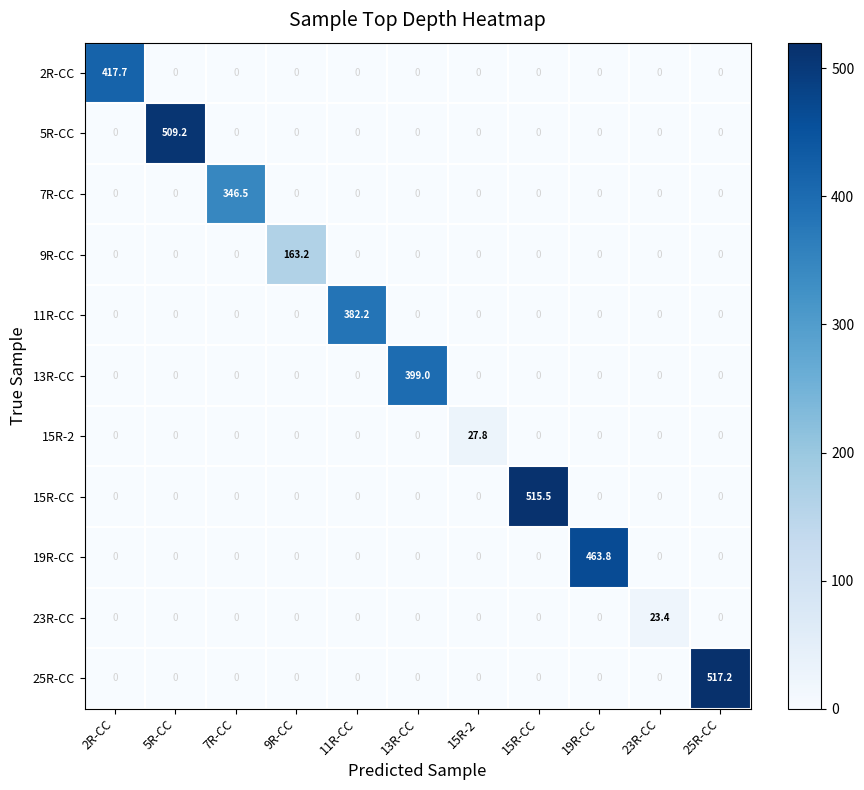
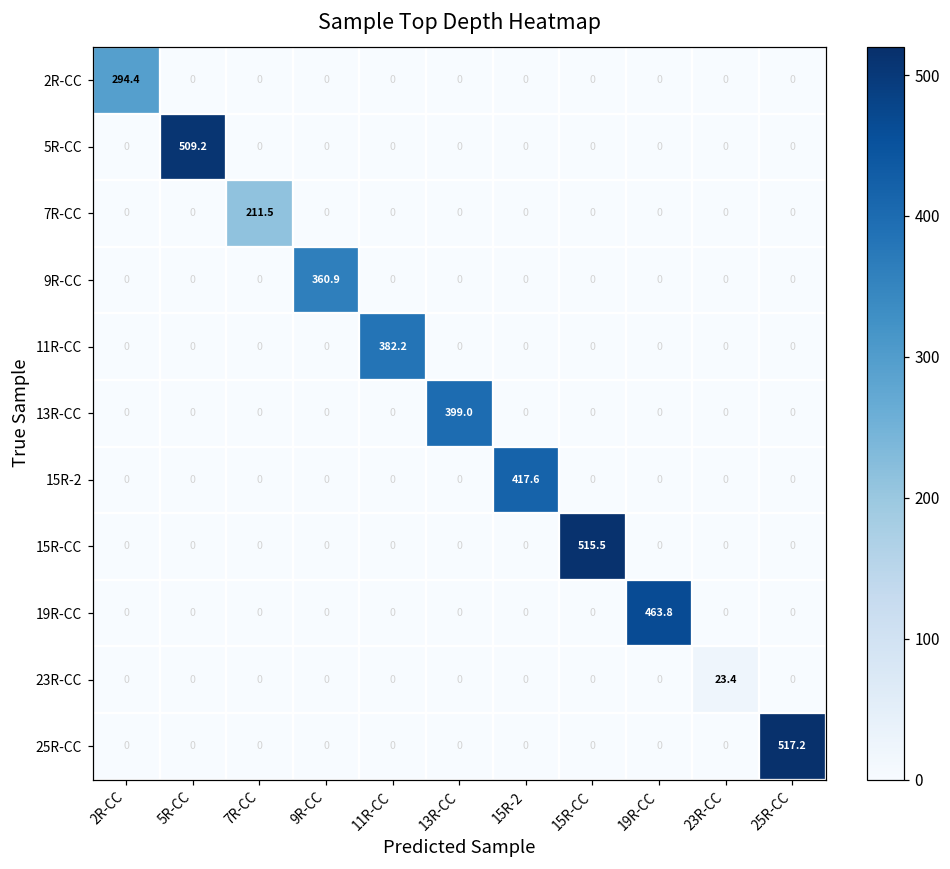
  {
    "2R-CC": {
-     "2R-CC": 417.7
+     "2R-CC": 294.4
    },
    "5R-CC": {
      "5R-CC": 509.2
    },
    "7R-CC": {
-     "7R-CC": 346.5
+     "7R-CC": 211.5
    },
    "9R-CC": {
-     "9R-CC": 163.2
+     "9R-CC": 360.9
    },
    "11R-CC": {
      "11R-CC": 382.2
    },
    "13R-CC": {
      "13R-CC": 399.0
    },
    "15R-2": {
-     "15R-2": 27.8
+     "15R-2": 417.6
    },
    "15R-CC": {
      "15R-CC": 515.5
    },
    "19R-CC": {
      "19R-CC": 463.8
    },
    "23R-CC": {
      "23R-CC": 23.4
    },
    "25R-CC": {
      "25R-CC": 517.2
    }
  }
